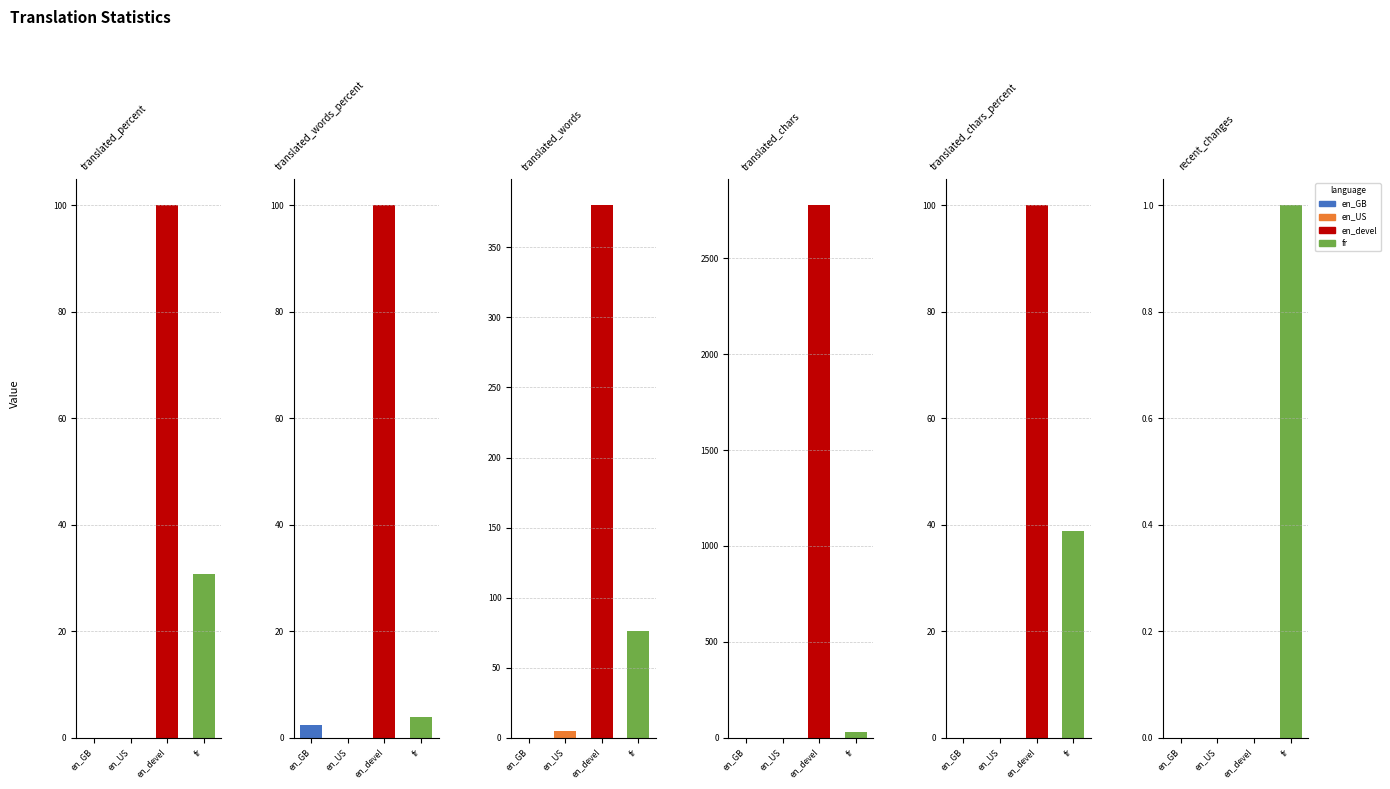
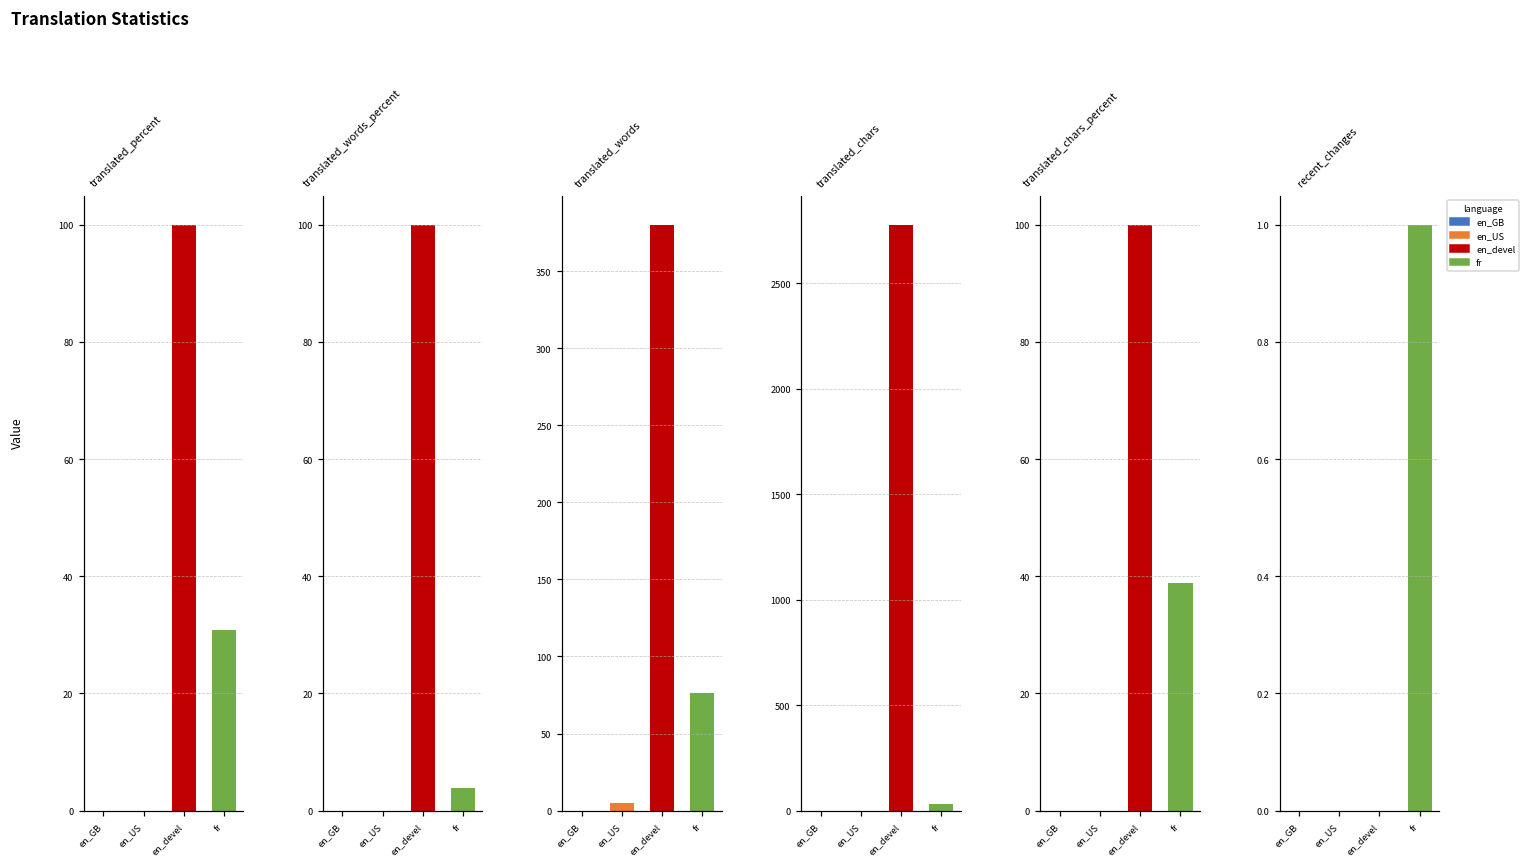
  {
    "translated_percent": {
      "en_GB": 0,
      "en_US": 0,
      "en_devel": 100,
      "fr": 31
    },
    "translated_words_percent": {
-     "en_GB": 2,
+     "en_GB": 0,
      "en_US": 0,
      "en_devel": 100,
      "fr": 4
    },
    "translated_words": {
      "en_GB": 0,
      "en_US": 5,
      "en_devel": 380,
      "fr": 76
    },
    "translated_chars": {
      "en_GB": 0,
      "en_US": 0,
      "en_devel": 2780,
      "fr": 30
    },
    "translated_chars_percent": {
      "en_GB": 0,
      "en_US": 0,
      "en_devel": 100,
      "fr": 39
    },
    "recent_changes": {
      "en_GB": 0.00,
      "en_US": 0.00,
      "en_devel": 0.00,
      "fr": 1.00
    }
  }
